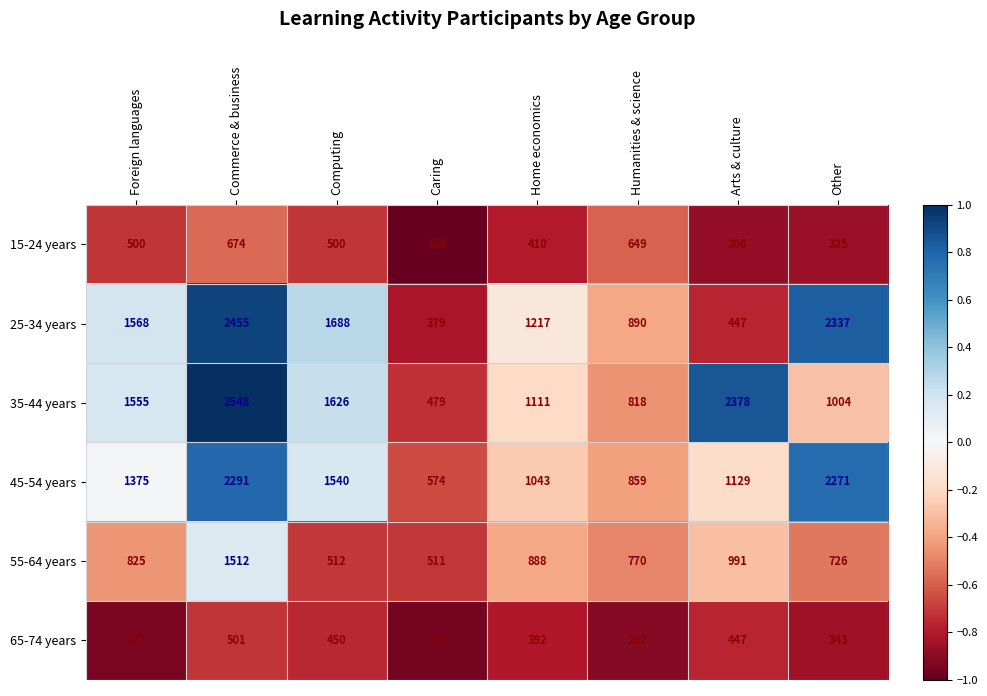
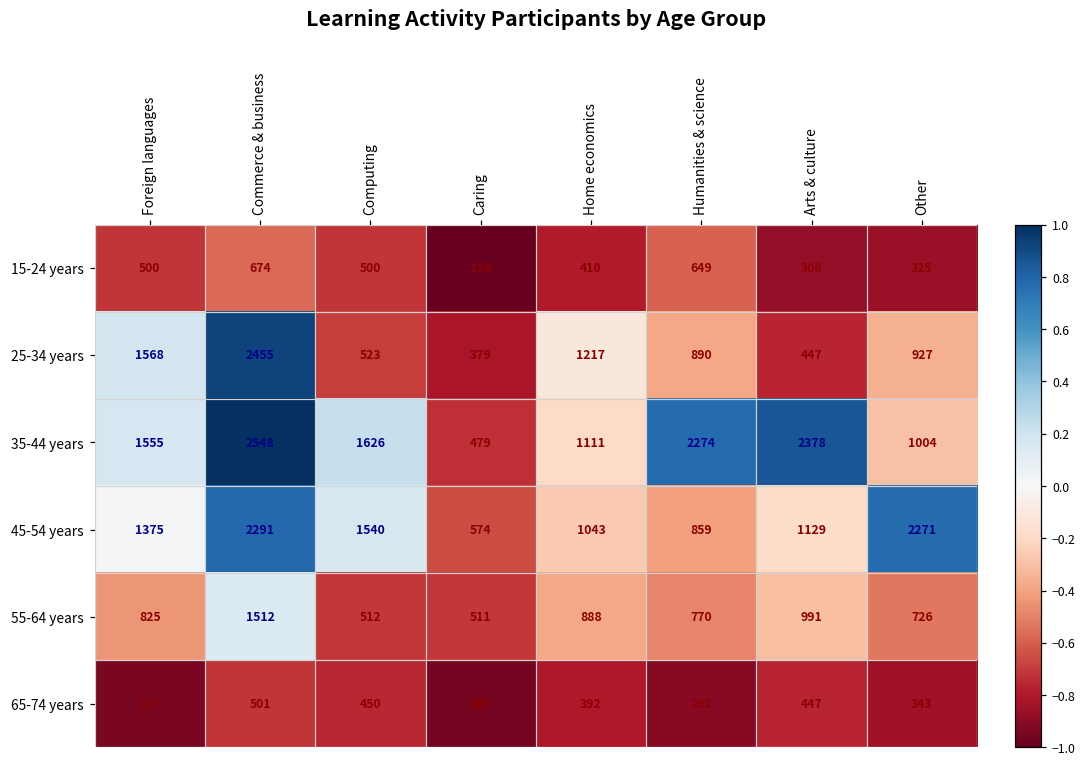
  {
    "15-24 years": {
      "Foreign languages": 500,
      "Commerce & business": 674,
      "Computing": 500,
      "Humanities & science": 649
    },
    "25-34 years": {
      "Foreign languages": 1568,
      "Commerce & business": 2455,
-     "Computing": 1688,
+     "Computing": 523,
      "Home economics": 1217,
      "Humanities & science": 890,
      "Arts & culture": 447,
-     "Other": 2337
+     "Other": 927
    },
    "35-44 years": {
      "Foreign languages": 1555,
      "Commerce & business": 2548,
      "Computing": 1626,
      "Caring": 479,
      "Home economics": 1111,
-     "Humanities & science": 818,
+     "Humanities & science": 2274,
      "Arts & culture": 2378,
      "Other": 1004
    },
    "45-54 years": {
      "Foreign languages": 1375,
      "Commerce & business": 2291,
      "Computing": 1540,
      "Caring": 574,
      "Home economics": 1043,
      "Humanities & science": 859,
      "Arts & culture": 1129,
      "Other": 2271
    },
    "55-64 years": {
      "Foreign languages": 825,
      "Commerce & business": 1512,
      "Computing": 512,
      "Caring": 511,
      "Home economics": 888,
      "Humanities & science": 770,
      "Arts & culture": 991,
      "Other": 726
    },
    "65-74 years": {
      "Commerce & business": 501,
      "Computing": 450,
      "Arts & culture": 447
    }
  }
